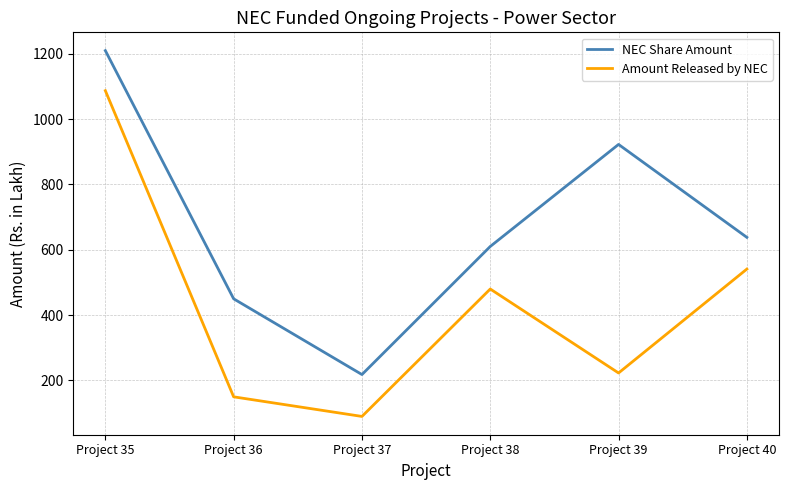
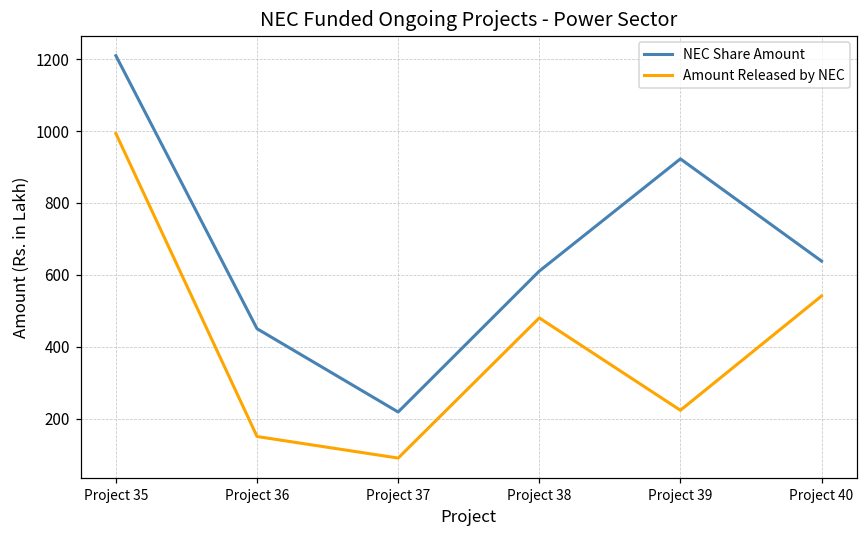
  {
    "NEC Share Amount": {
      "Project 35": 1210,
      "Project 36": 450,
      "Project 37": 220,
      "Project 38": 610,
      "Project 39": 920,
      "Project 40": 640
    },
    "Amount Released by NEC": {
-     "Project 35": 1090,
+     "Project 35": 990,
      "Project 36": 150,
      "Project 37": 90,
      "Project 38": 480,
      "Project 39": 220,
      "Project 40": 540
    }
  }
